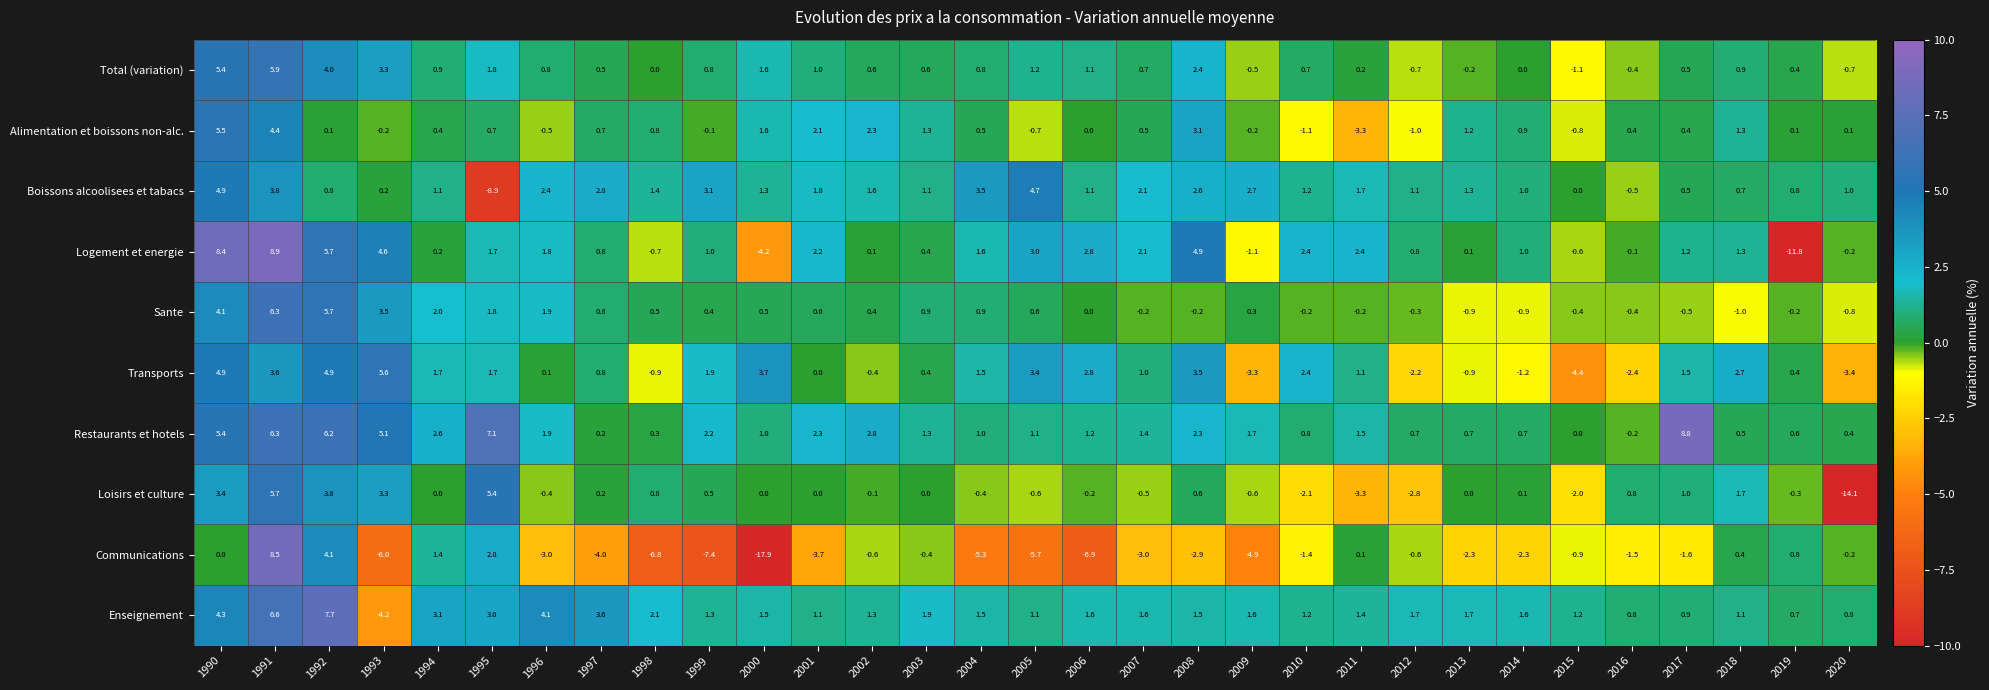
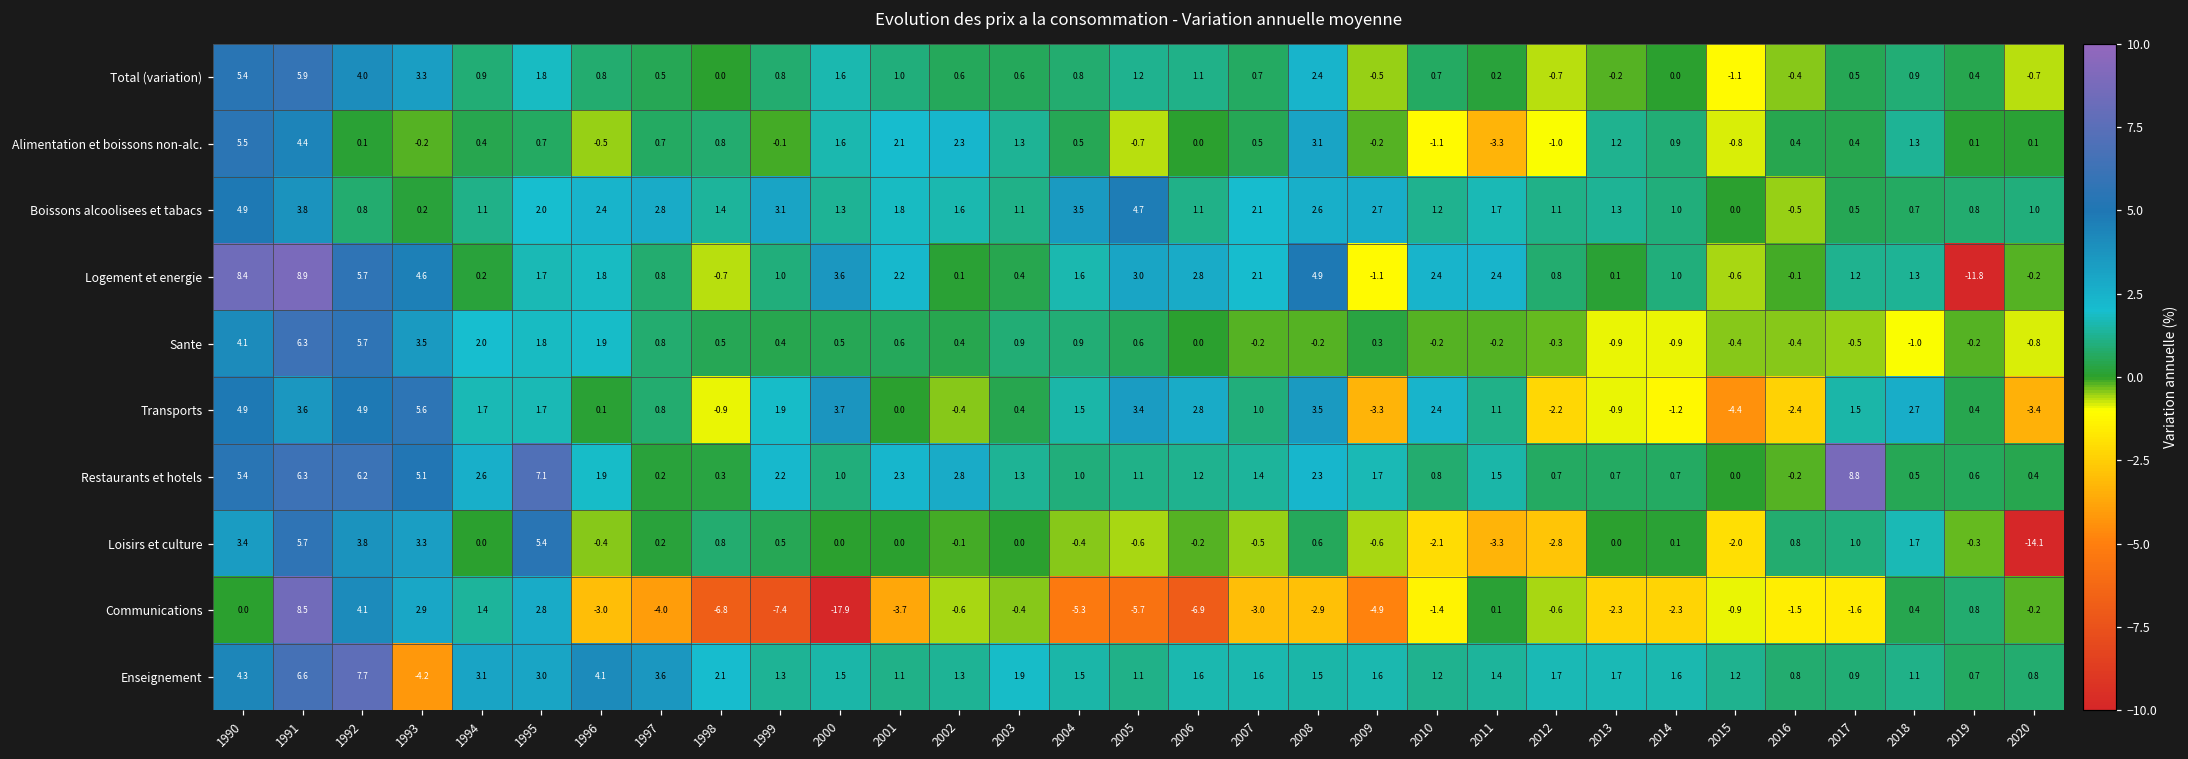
  {
    "Boissons alcoolisees et tabacs": {
      "1990": 4.9,
      "1991": 3.8,
      "1992": 0.8,
      "1993": 0.2,
      "1994": 1.1,
-     "1995": -8.9,
+     "1995": 2.0,
      "1996": 2.4,
      "1997": 2.8,
      "1998": 1.4,
      "1999": 3.1,
      "2000": 1.3,
      "2001": 1.8,
      "2002": 1.6,
      "2003": 1.1,
      "2004": 3.5,
      "2005": 4.7,
      "2006": 1.1,
      "2007": 2.1,
      "2008": 2.6,
      "2009": 2.7,
      "2010": 1.2,
      "2011": 1.7,
      "2012": 1.1,
      "2013": 1.3,
      "2014": 1.0,
      "2015": 0.0,
      "2016": -0.5,
      "2017": 0.5,
      "2018": 0.7,
      "2019": 0.8,
      "2020": 1.0
    },
    "Logement et energie": {
      "1990": 8.4,
      "1991": 8.9,
      "1992": 5.7,
      "1993": 4.6,
      "1994": 0.2,
      "1995": 1.7,
      "1996": 1.8,
      "1997": 0.8,
      "1998": -0.7,
      "1999": 1.0,
-     "2000": -4.2,
+     "2000": 3.6,
      "2001": 2.2,
      "2002": 0.1,
      "2003": 0.4,
      "2004": 1.6,
      "2005": 3.0,
      "2006": 2.8,
      "2007": 2.1,
      "2008": 4.9,
      "2009": -1.1,
      "2010": 2.4,
      "2011": 2.4,
      "2012": 0.8,
      "2013": 0.1,
      "2014": 1.0,
      "2015": -0.6,
      "2016": -0.1,
      "2017": 1.2,
      "2018": 1.3,
      "2019": -11.8,
      "2020": -0.2
    },
    "Communications": {
      "1990": 0.0,
      "1991": 8.5,
      "1992": 4.1,
-     "1993": -6.0,
+     "1993": 2.9,
      "1994": 1.4,
      "1995": 2.8,
      "1996": -3.0,
      "1997": -4.0,
      "1998": -6.8,
      "1999": -7.4,
      "2000": -17.9,
      "2001": -3.7,
      "2002": -0.6,
      "2003": -0.4,
      "2004": -5.3,
      "2005": -5.7,
      "2006": -6.9,
      "2007": -3.0,
      "2008": -2.9,
      "2009": -4.9,
      "2010": -1.4,
      "2011": 0.1,
      "2012": -0.6,
      "2013": -2.3,
      "2014": -2.3,
      "2015": -0.9,
      "2016": -1.5,
      "2017": -1.6,
      "2018": 0.4,
      "2019": 0.8,
      "2020": -0.2
    }
  }
